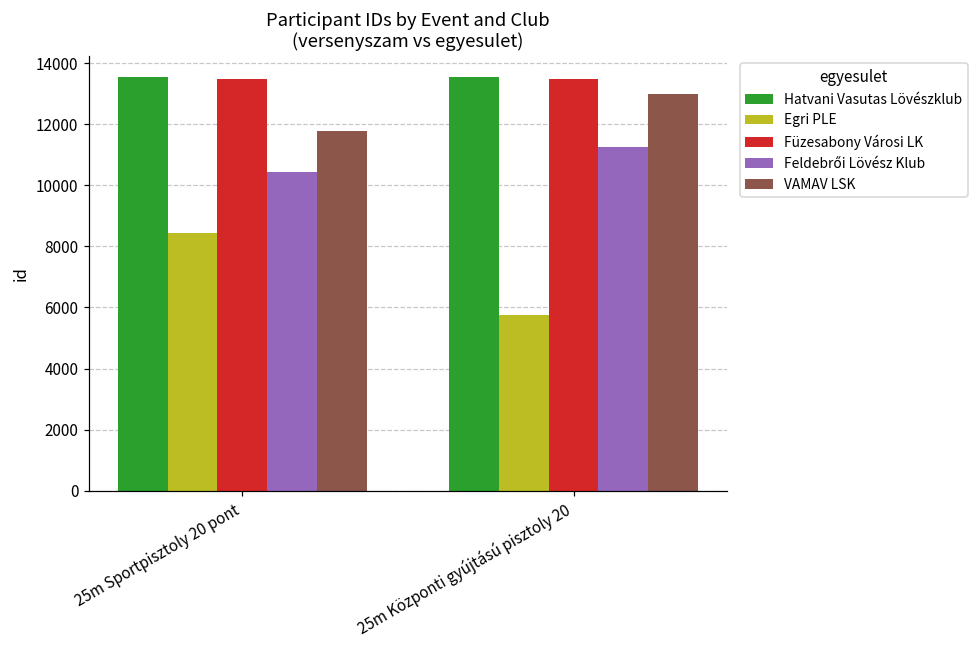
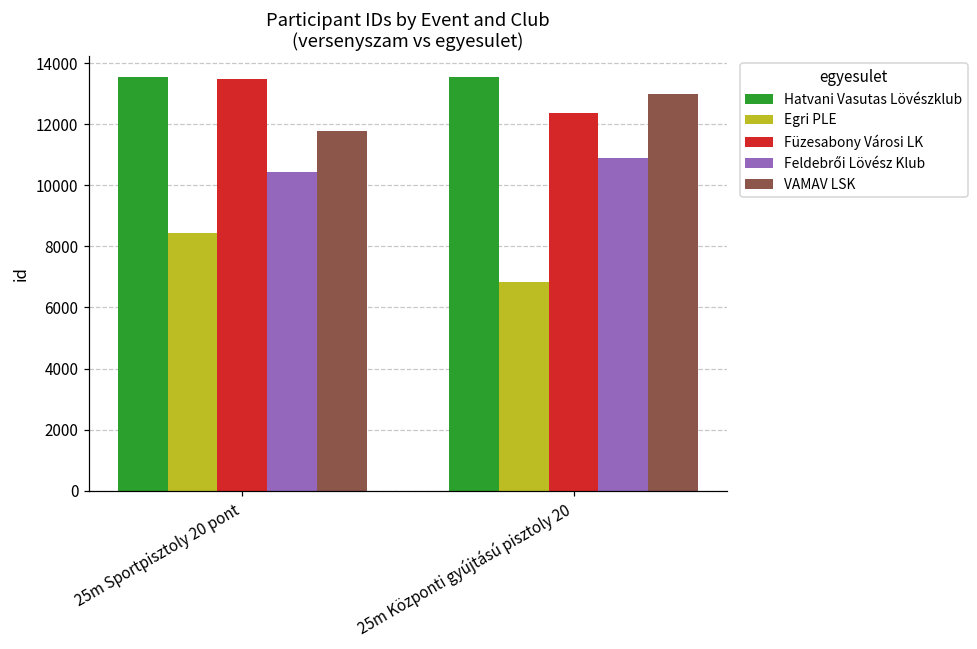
  {
    "Hatvani Vasutas Lövészklub": {
      "25m Sportpisztoly 20 pont": 13500,
      "25m Központi gyújtású pisztoly 20": 13500
    },
    "Egri PLE": {
      "25m Sportpisztoly 20 pont": 8400,
-     "25m Központi gyújtású pisztoly 20": 5800
+     "25m Központi gyújtású pisztoly 20": 6800
    },
    "Füzesabony Városi LK": {
      "25m Sportpisztoly 20 pont": 13500,
-     "25m Központi gyújtású pisztoly 20": 13500
+     "25m Központi gyújtású pisztoly 20": 12400
    },
    "Feldebrői Lövész Klub": {
      "25m Sportpisztoly 20 pont": 10400,
-     "25m Központi gyújtású pisztoly 20": 11200
+     "25m Központi gyújtású pisztoly 20": 10900
    },
    "VAMAV LSK": {
      "25m Sportpisztoly 20 pont": 11800,
      "25m Központi gyújtású pisztoly 20": 13000
    }
  }
